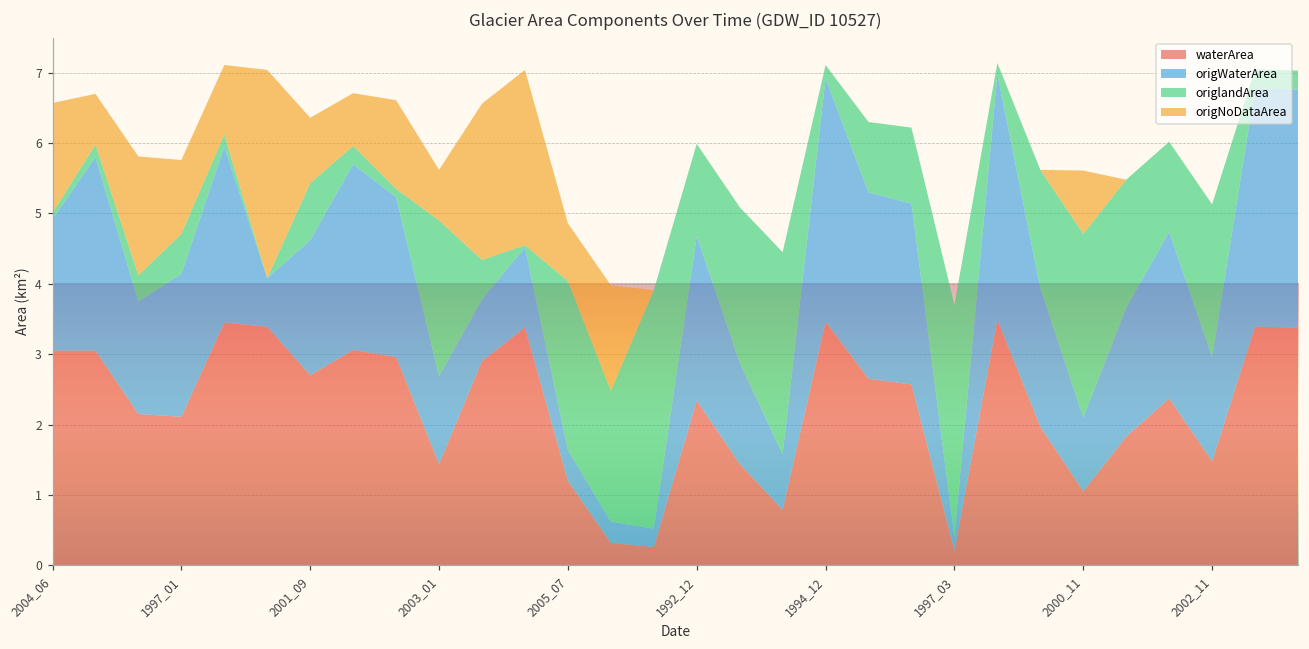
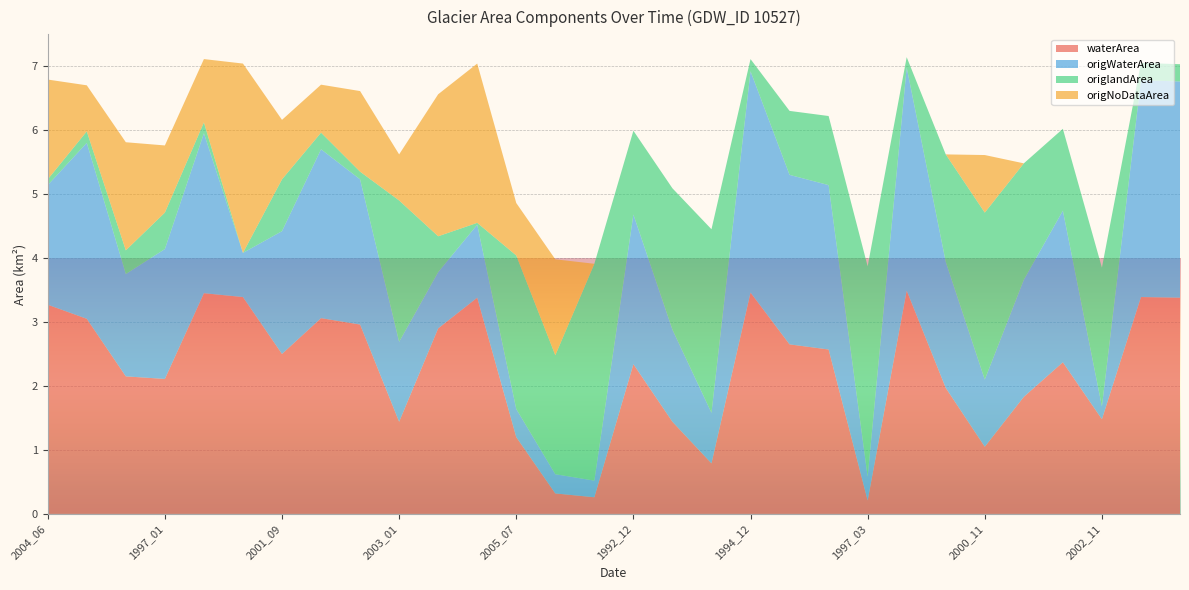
  {
    "waterArea": {
-     "2004_06": 3.1,
+     "2004_06": 3.3,
      "1997_01": 2.1,
-     "2001_09": 2.7,
+     "2001_09": 2.5,
      "2003_01": 1.4,
      "2005_07": 1.2,
      "1992_12": 2.3,
      "1994_12": 3.5,
      "1997_03": 0.2,
      "2000_11": 1.1,
      "2002_11": 1.5
    },
    "origWaterArea": {
      "2004_06": 1.9,
      "1997_01": 2.0,
      "2001_09": 1.9,
      "2003_01": 1.3,
      "2005_07": 0.4,
      "1992_12": 2.3,
      "1994_12": 3.5,
-     "1997_03": 0.2,
+     "1997_03": 0.4,
      "2000_11": 1.1,
-     "2002_11": 1.5
+     "2002_11": 0.2
    },
    "origlandArea": {
      "2004_06": 0.1,
      "1997_01": 0.6,
      "2001_09": 0.8,
      "2003_01": 2.2,
      "2005_07": 2.4,
      "2000_11": 2.6
    },
    "origNoDataArea": {
      "2004_06": 1.6,
      "1997_01": 1.0,
      "2001_09": 0.9,
      "2003_01": 0.7,
      "2005_07": 0.8,
      "2000_11": 0.9
    }
  }
